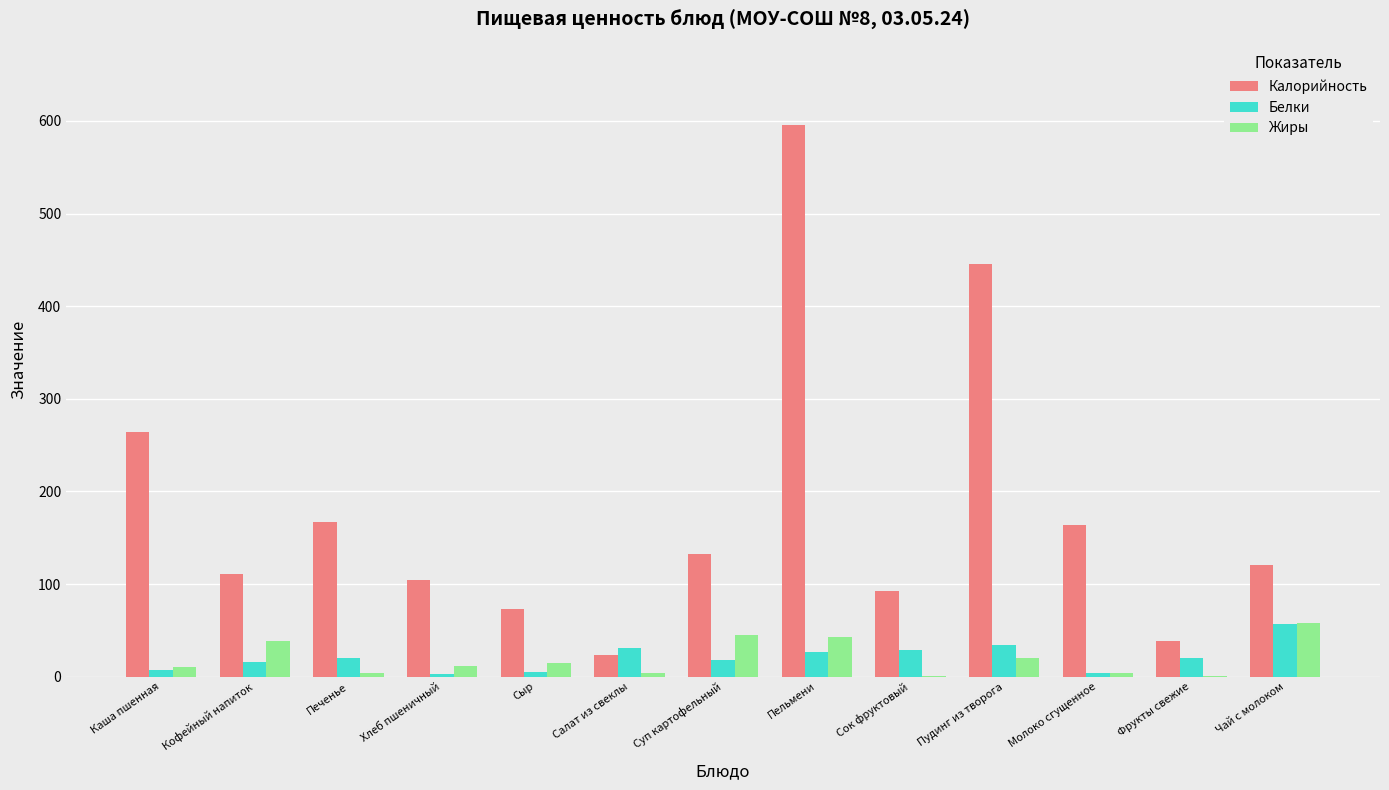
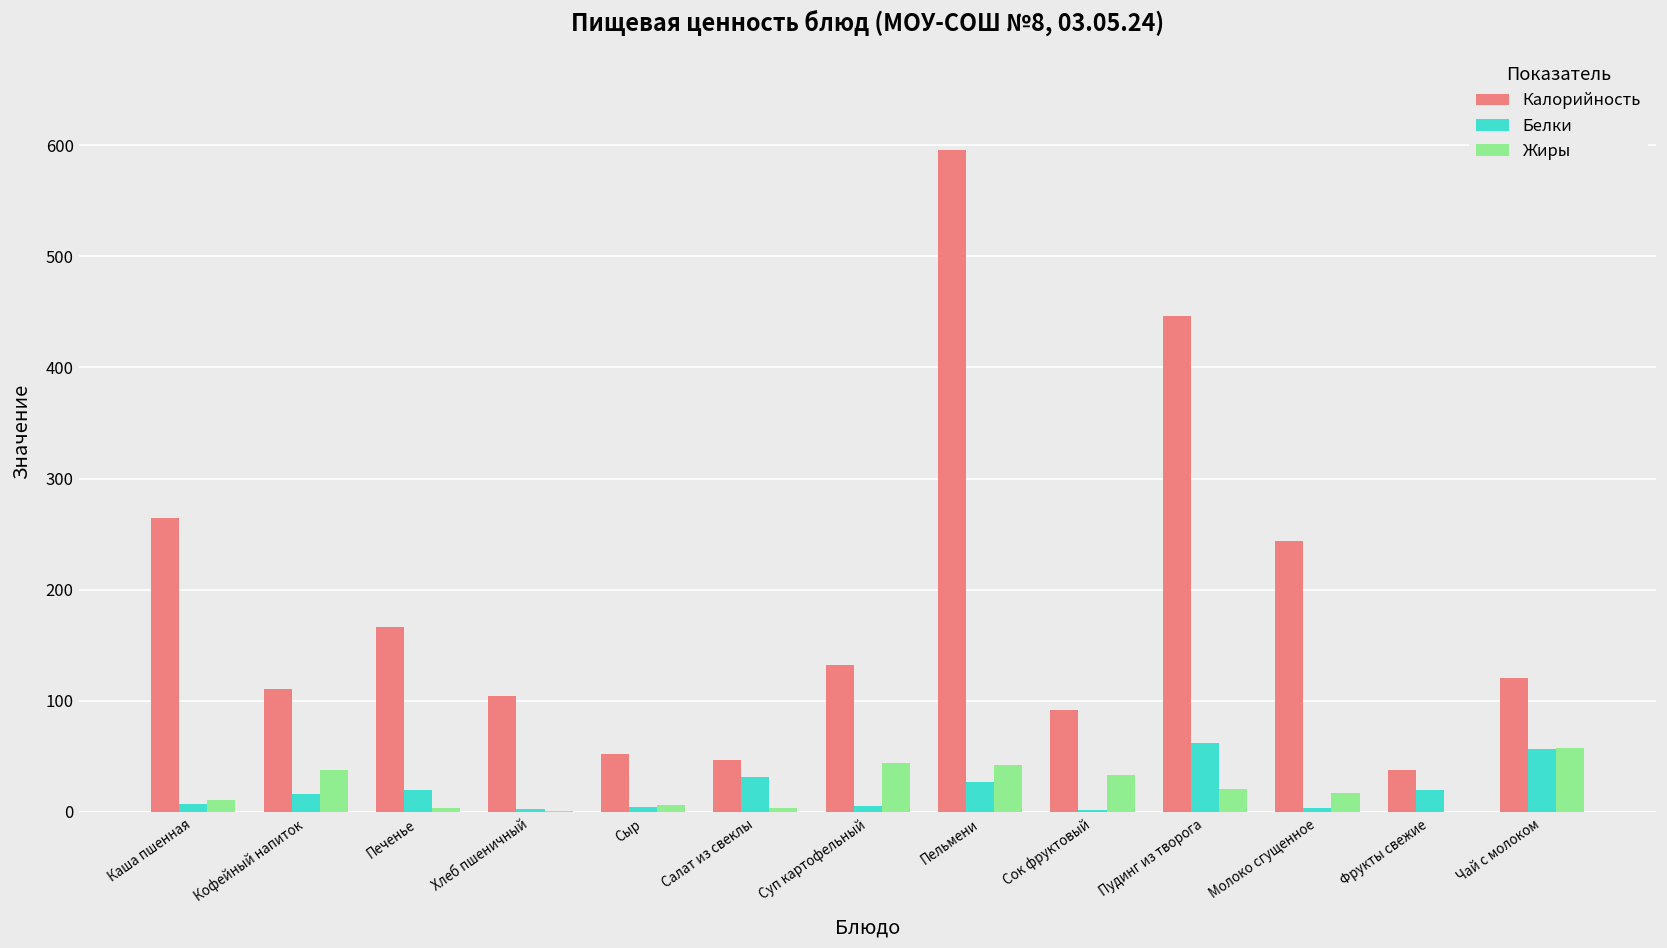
  {
    "Калорийность": {
      "Каша пшенная": 260,
      "Кофейный напиток": 110,
      "Печенье": 170,
      "Хлеб пшеничный": 100,
-     "Сыр": 70,
-     "Салат из свеклы": 20,
+     "Сыр": 50,
+     "Салат из свеклы": 50,
      "Суп картофельный": 130,
      "Пельмени": 600,
      "Сок фруктовый": 90,
      "Пудинг из творога": 450,
-     "Молоко сгущенное": 160,
+     "Молоко сгущенное": 240,
      "Фрукты свежие": 40,
      "Чай с молоком": 120
    },
    "Белки": {
      "Каша пшенная": 10,
      "Кофейный напиток": 20,
      "Печенье": 20,
      "Хлеб пшеничный": 0,
      "Сыр": 0,
      "Салат из свеклы": 30,
-     "Суп картофельный": 20,
+     "Суп картофельный": 0,
      "Пельмени": 30,
-     "Сок фруктовый": 30,
-     "Пудинг из творога": 30,
+     "Сок фруктовый": 0,
+     "Пудинг из творога": 60,
      "Молоко сгущенное": 0,
      "Фрукты свежие": 20,
      "Чай с молоком": 60
    },
    "Жиры": {
      "Каша пшенная": 10,
      "Кофейный напиток": 40,
      "Печенье": 0,
-     "Хлеб пшеничный": 10,
-     "Сыр": 15,
+     "Хлеб пшеничный": 0,
+     "Сыр": 6,
      "Салат из свеклы": 0,
      "Суп картофельный": 40,
      "Пельмени": 40,
-     "Сок фруктовый": 0,
+     "Сок фруктовый": 30,
      "Пудинг из творога": 20,
-     "Молоко сгущенное": 0,
+     "Молоко сгущенное": 20,
      "Чай с молоком": 60
    }
  }
